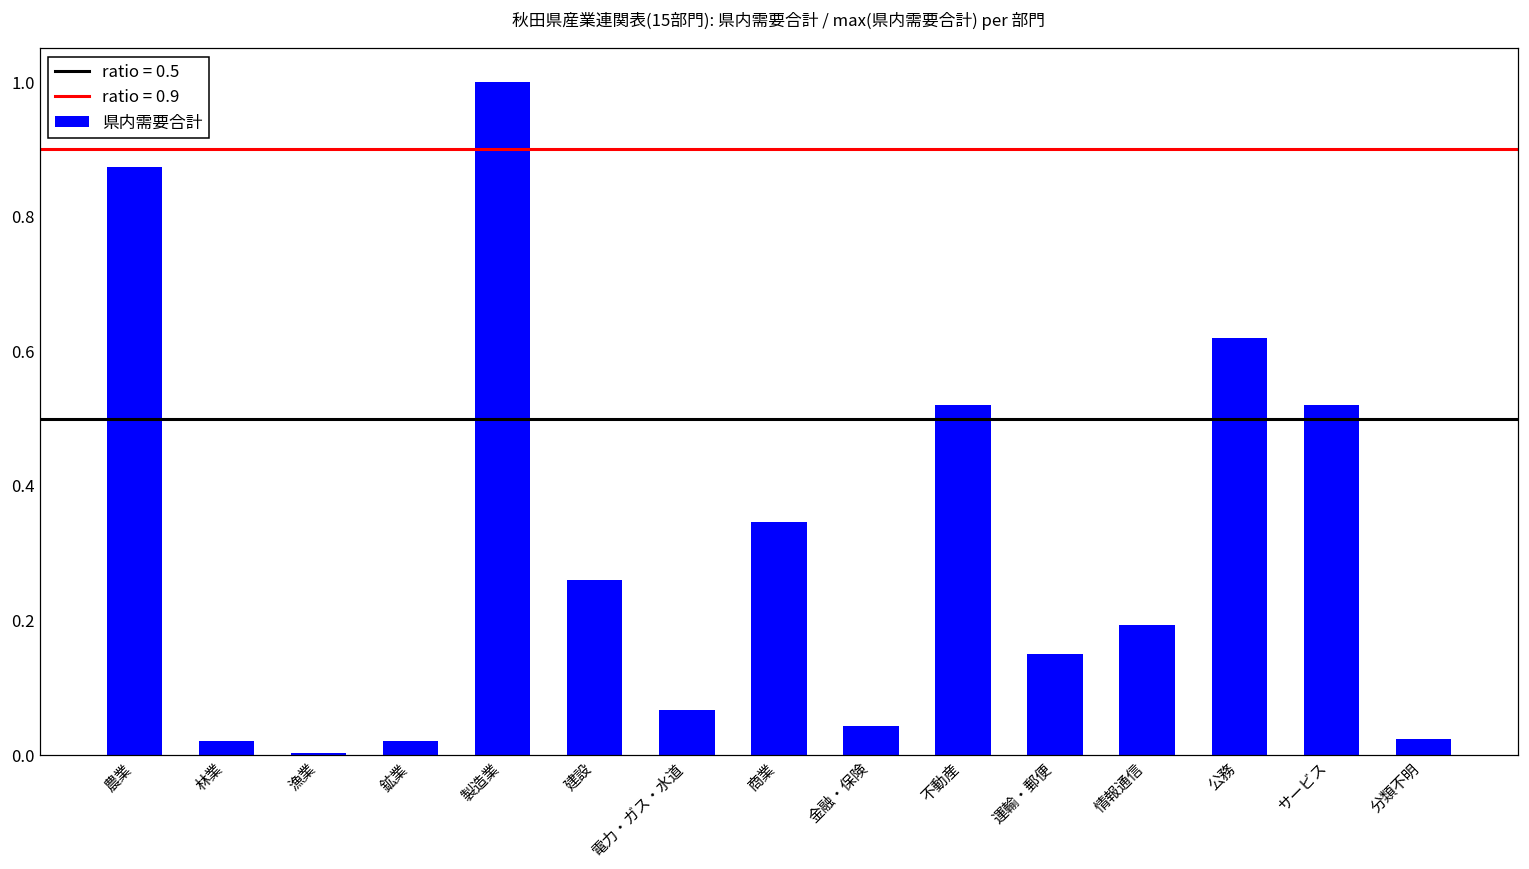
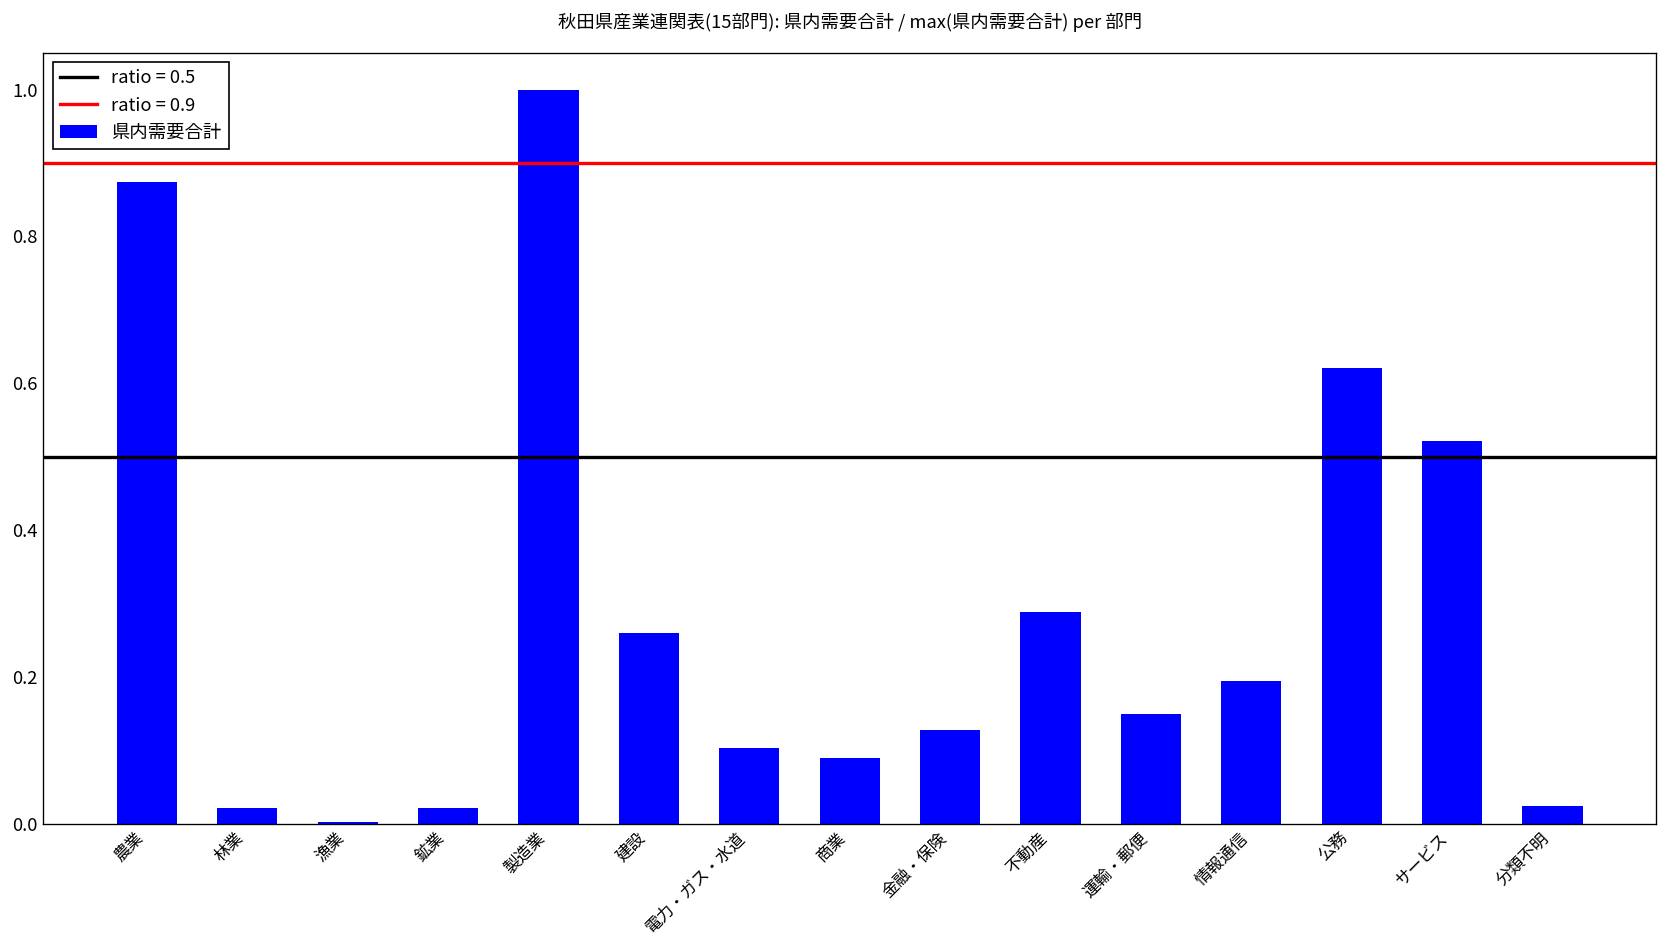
  {
    "農業": 0.87,
    "林業": 0.02,
    "鉱業": 0.02,
    "製造業": 1.00,
    "建設": 0.26,
-   "電力・ガス・水道": 0.07,
-   "商業": 0.35,
-   "金融・保険": 0.04,
-   "不動産": 0.52,
+   "電力・ガス・水道": 0.10,
+   "商業": 0.09,
+   "金融・保険": 0.13,
+   "不動産": 0.29,
    "運輸・郵便": 0.15,
    "情報通信": 0.19,
    "公務": 0.62,
    "サービス": 0.52,
    "分類不明": 0.02
  }
